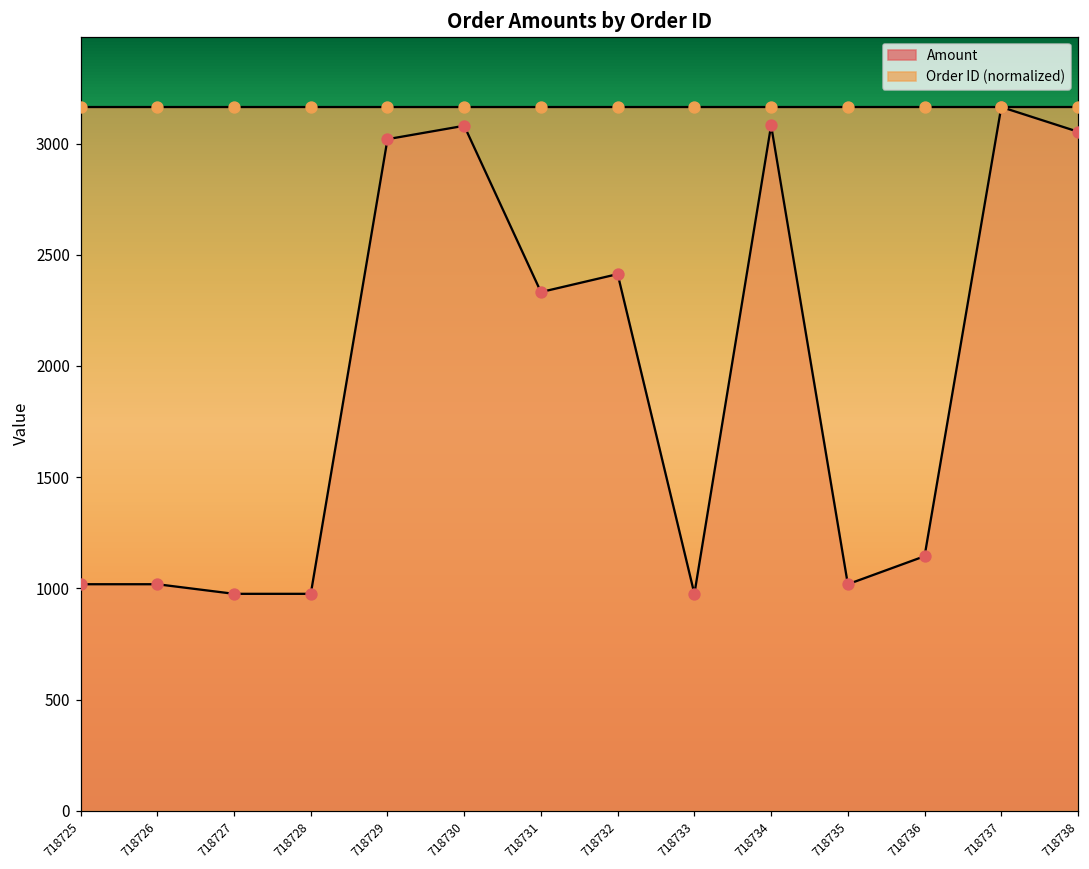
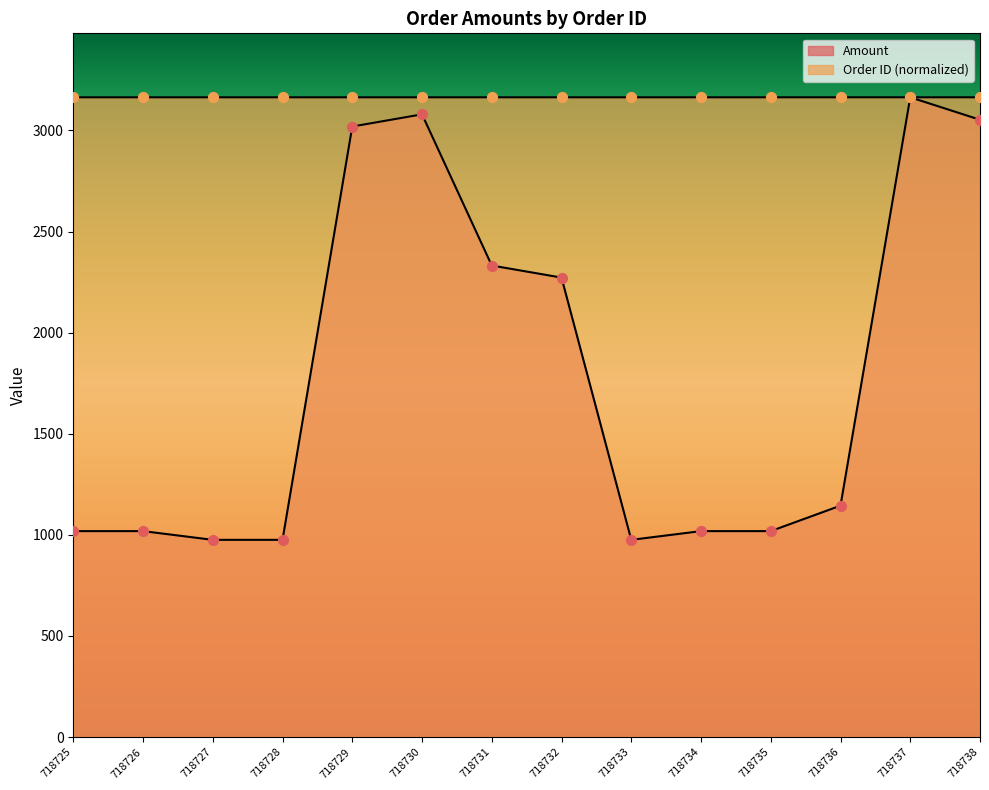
  {
    "Amount": {
      "718725": 1020,
      "718726": 1020,
      "718727": 980,
      "718728": 980,
      "718729": 3020,
      "718730": 3080,
      "718731": 2330,
-     "718732": 2410,
+     "718732": 2270,
      "718733": 980,
-     "718734": 3080,
+     "718734": 1020,
      "718735": 1020,
      "718736": 1140,
      "718738": 3050
    },
    "Order ID (normalized)": {
      "718725": 3160,
      "718726": 3160,
      "718727": 3160,
      "718728": 3160,
      "718729": 3160,
      "718730": 3160,
      "718731": 3160,
      "718732": 3160,
      "718733": 3160,
      "718734": 3160,
      "718735": 3160,
      "718736": 3160,
      "718738": 3160
    }
  }
